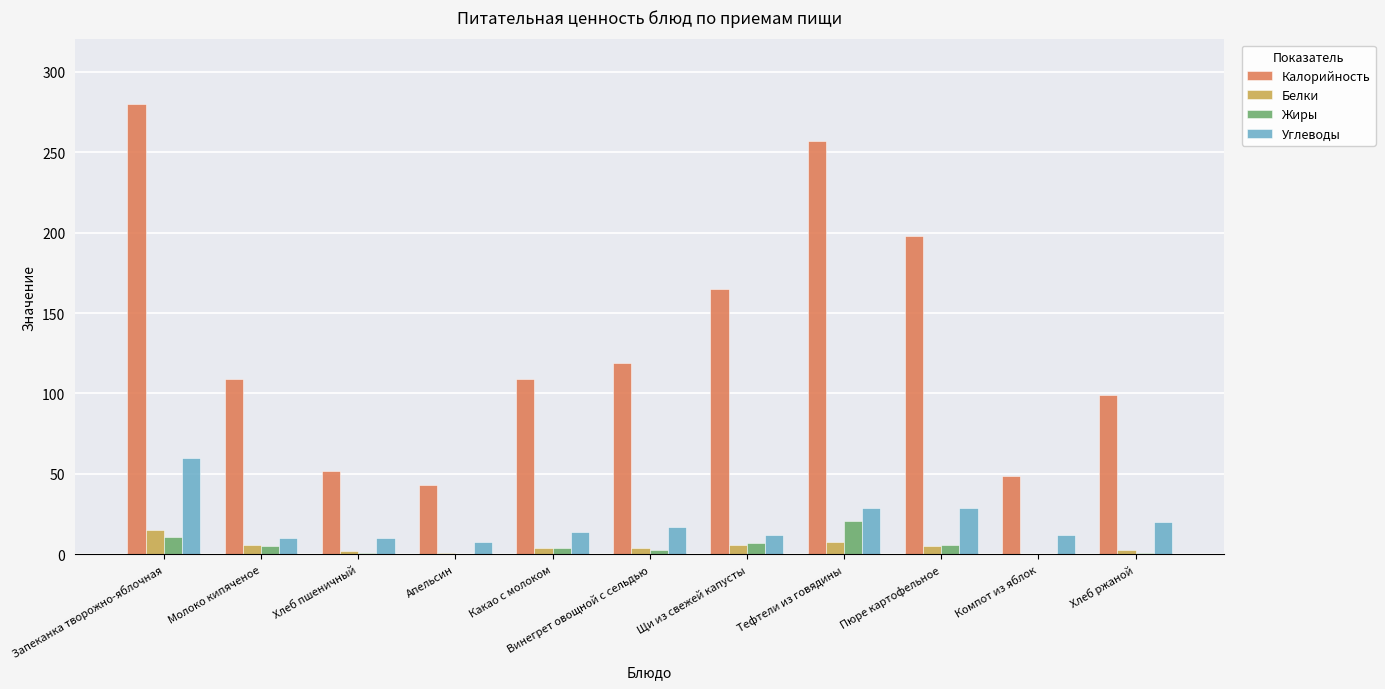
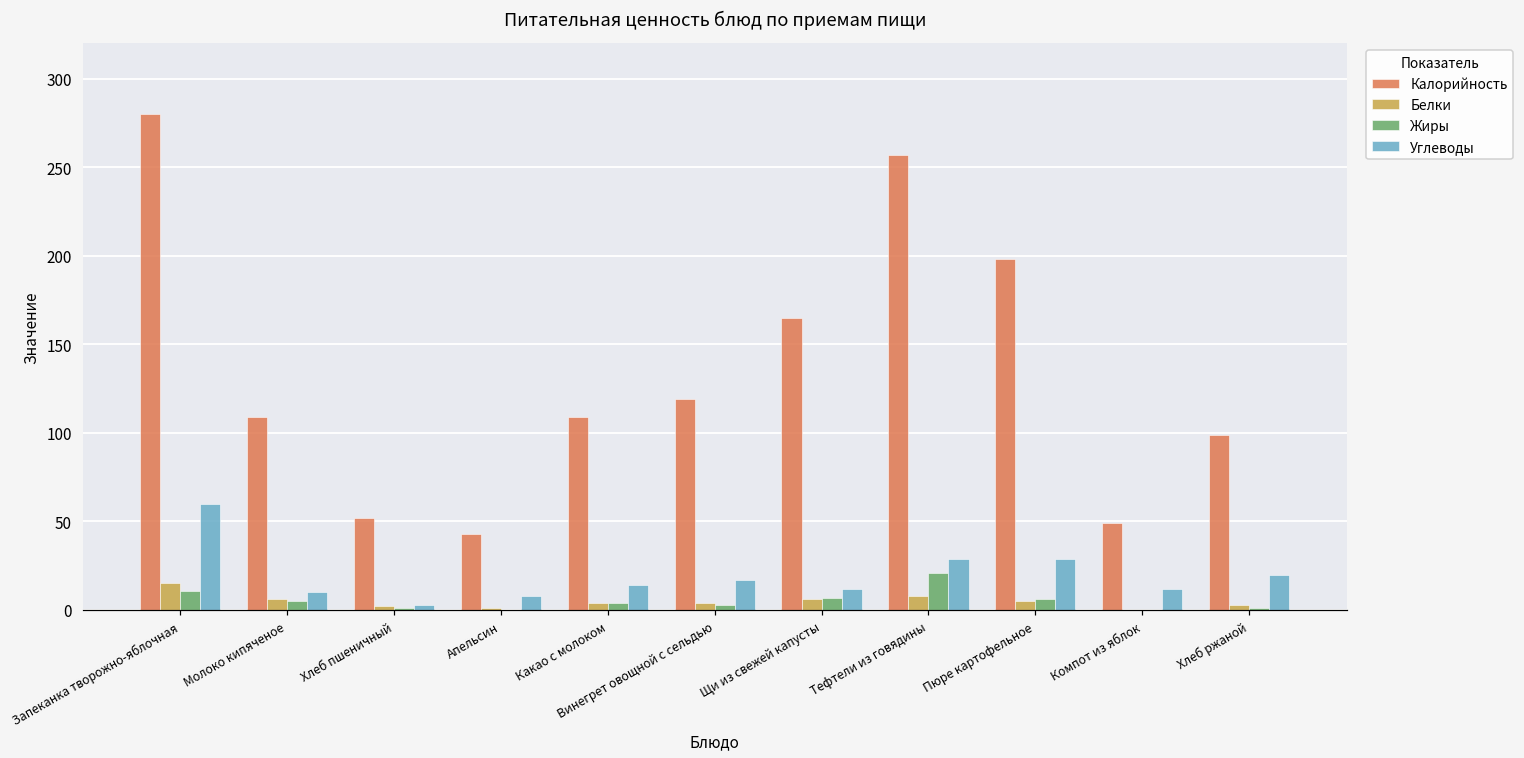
  {
    "Жиры": {
      "Запеканка творожно-яблочная": 11,
      "Молоко кипяченое": 5,
      "Апельсин": 0,
      "Какао с молоком": 4,
      "Винегрет овощной с сельдью": 3,
      "Щи из свежей капусты": 7,
      "Тефтели из говядины": 21,
      "Пюре картофельное": 6,
      "Компот из яблок": 0
    },
    "Углеводы": {
      "Запеканка творожно-яблочная": 60,
      "Молоко кипяченое": 10,
-     "Хлеб пшеничный": 10,
+     "Хлеб пшеничный": 3,
      "Апельсин": 8,
      "Какао с молоком": 14,
      "Винегрет овощной с сельдью": 17,
      "Щи из свежей капусты": 12,
      "Тефтели из говядины": 29,
      "Пюре картофельное": 29,
      "Компот из яблок": 12,
      "Хлеб ржаной": 20
    }
  }
